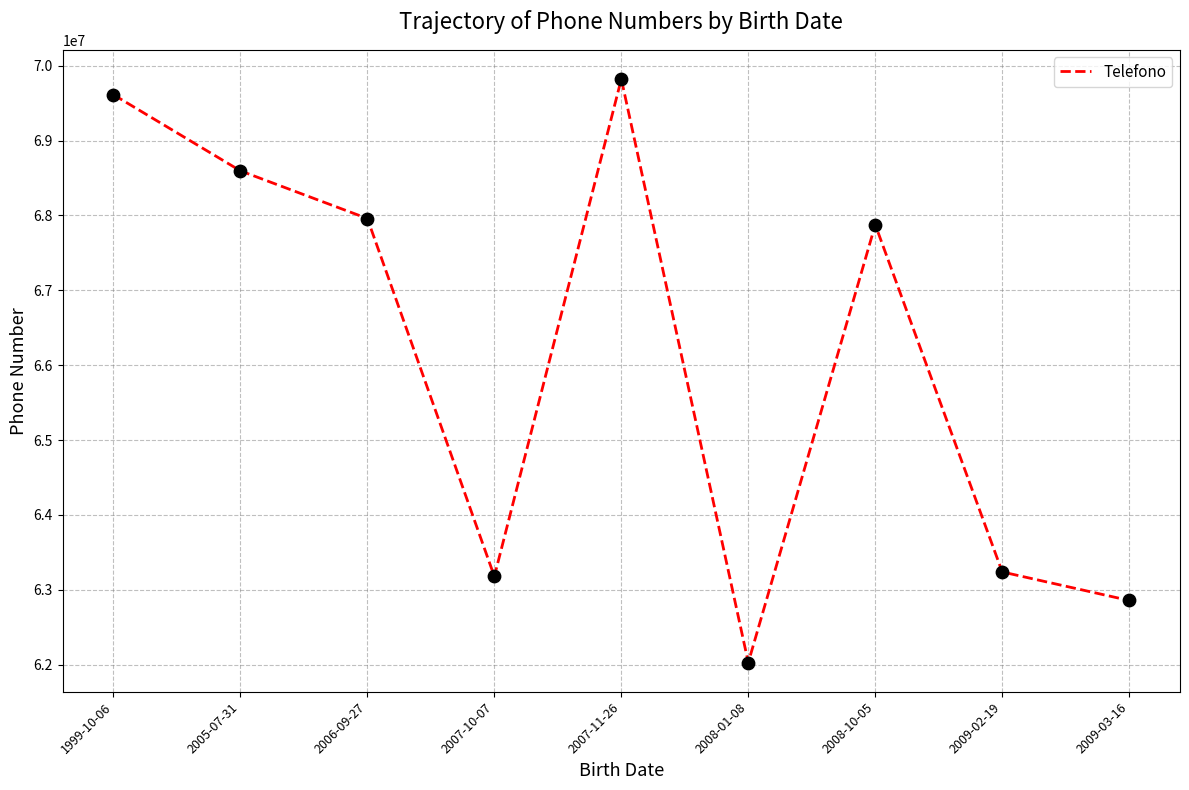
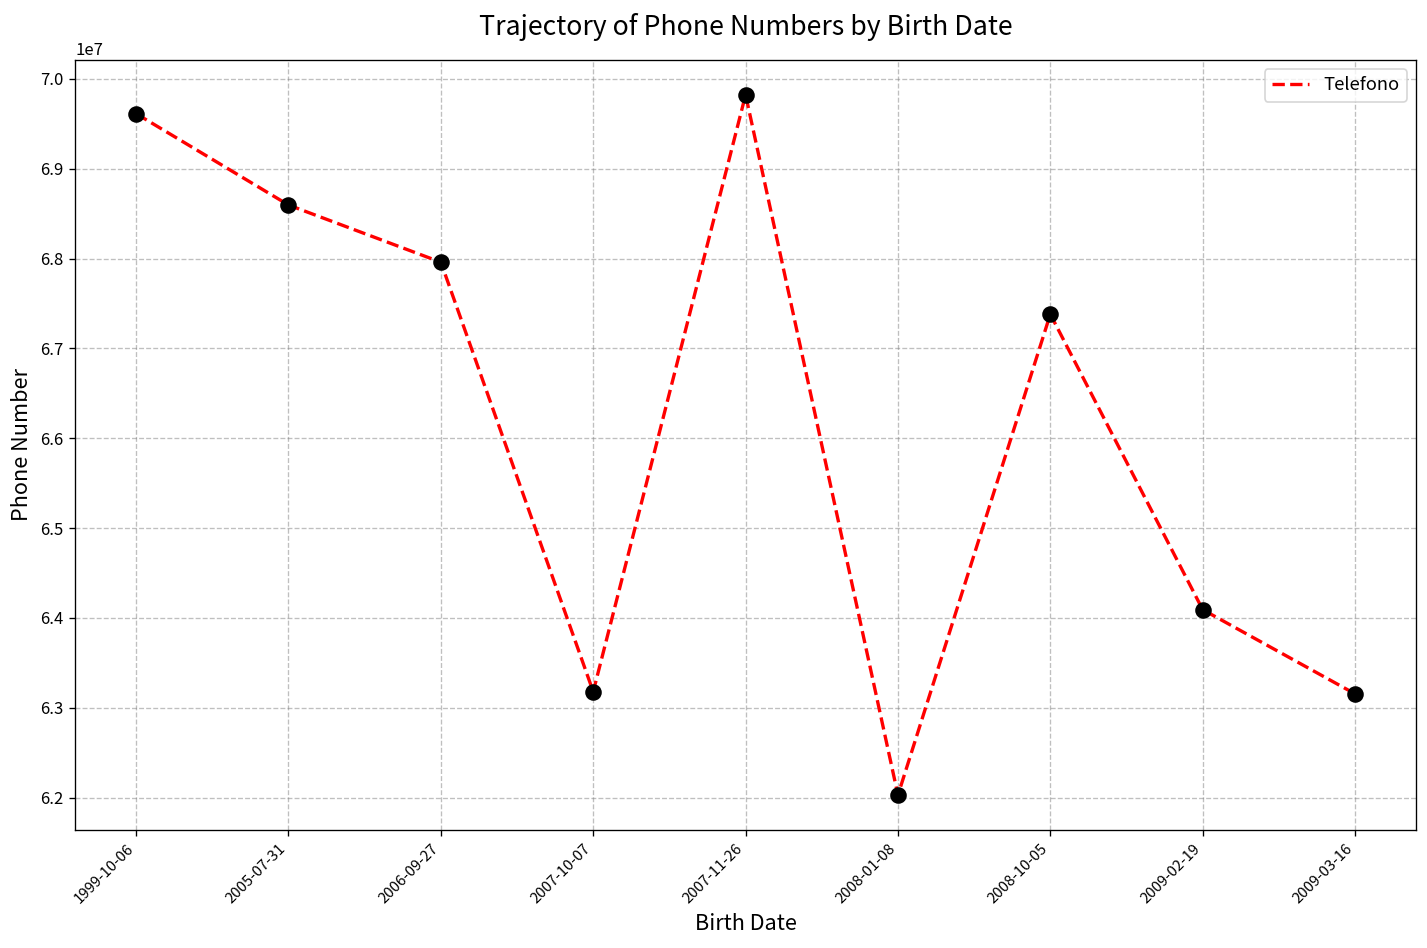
  {
    "1999-10-06": 69600000,
    "2005-07-31": 68600000,
    "2006-09-27": 68000000,
    "2007-10-07": 63200000,
    "2007-11-26": 69800000,
    "2008-01-08": 62000000,
-   "2008-10-05": 67900000,
-   "2009-02-19": 63200000,
-   "2009-03-16": 62900000
+   "2008-10-05": 67400000,
+   "2009-02-19": 64100000,
+   "2009-03-16": 63200000
  }
